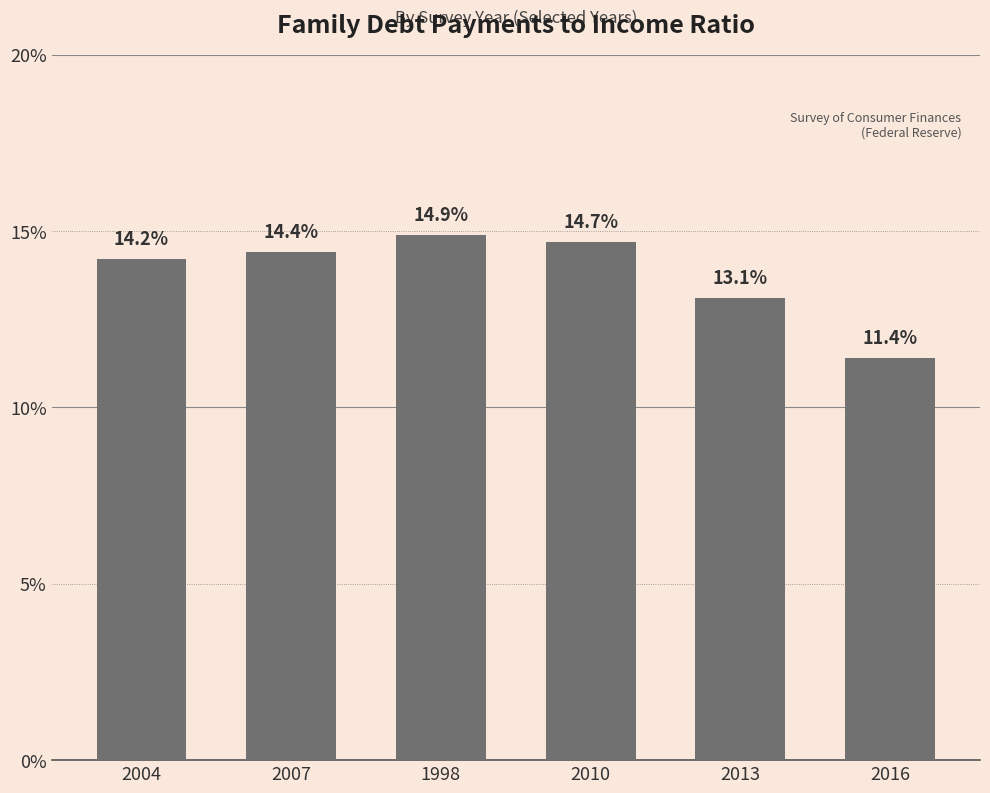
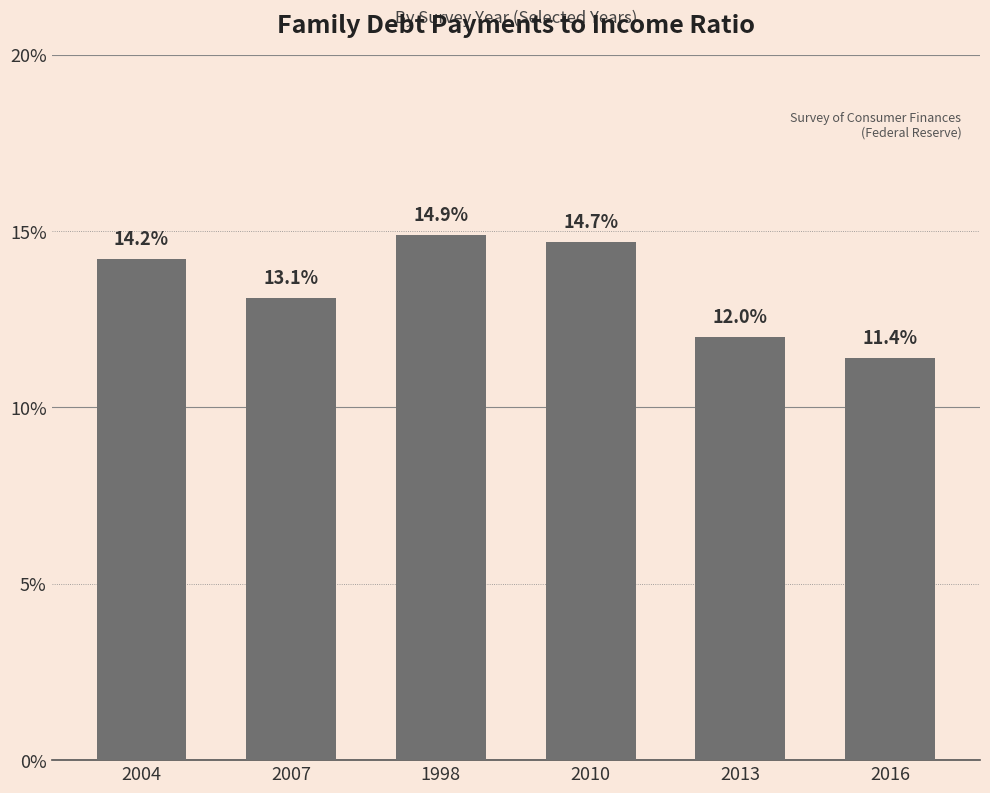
  {
    "2004": "14.2%",
-   "2007": "14.4%",
+   "2007": "13.1%",
    "1998": "14.9%",
    "2010": "14.7%",
-   "2013": "13.1%",
+   "2013": "12.0%",
    "2016": "11.4%"
  }
